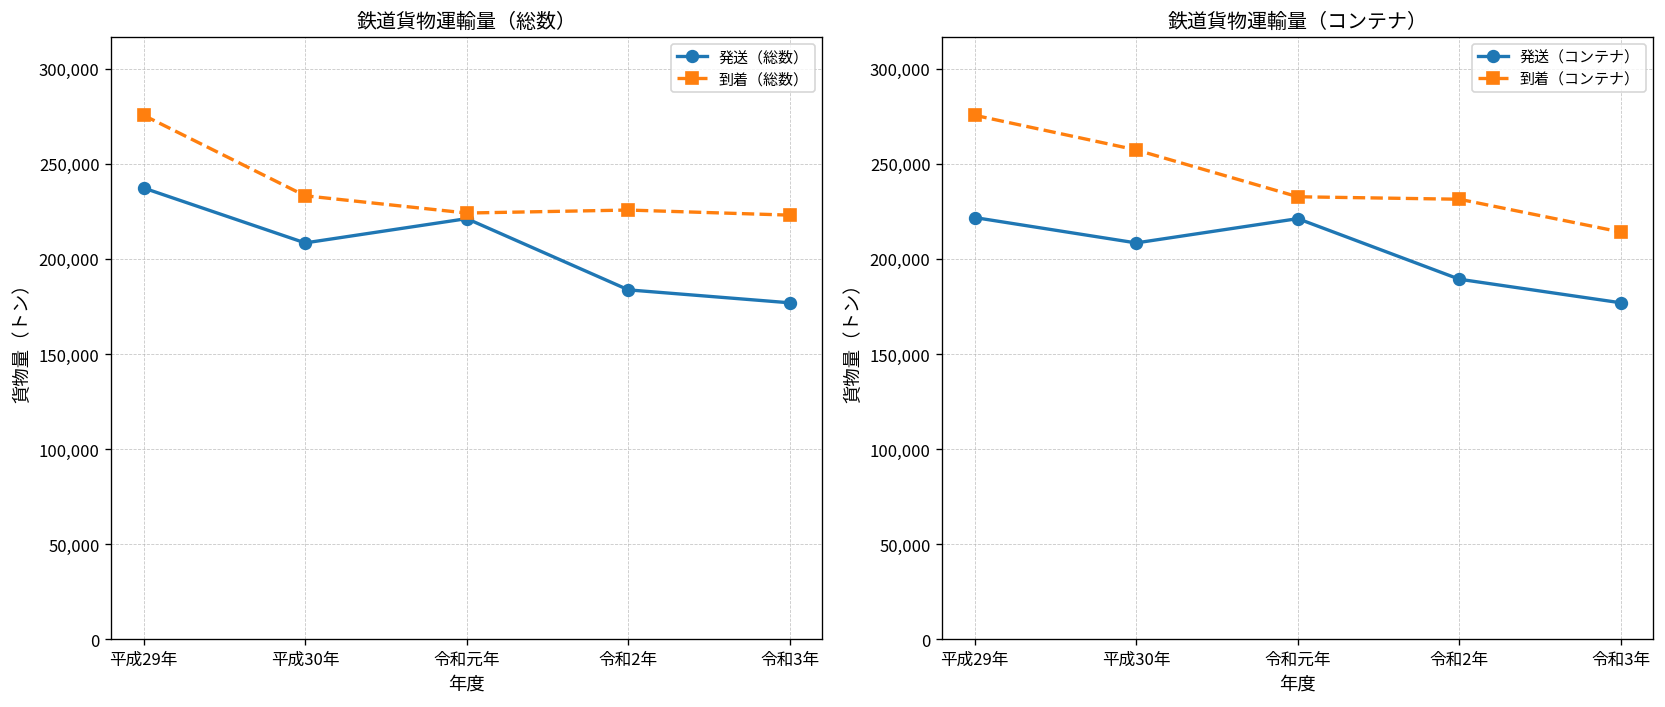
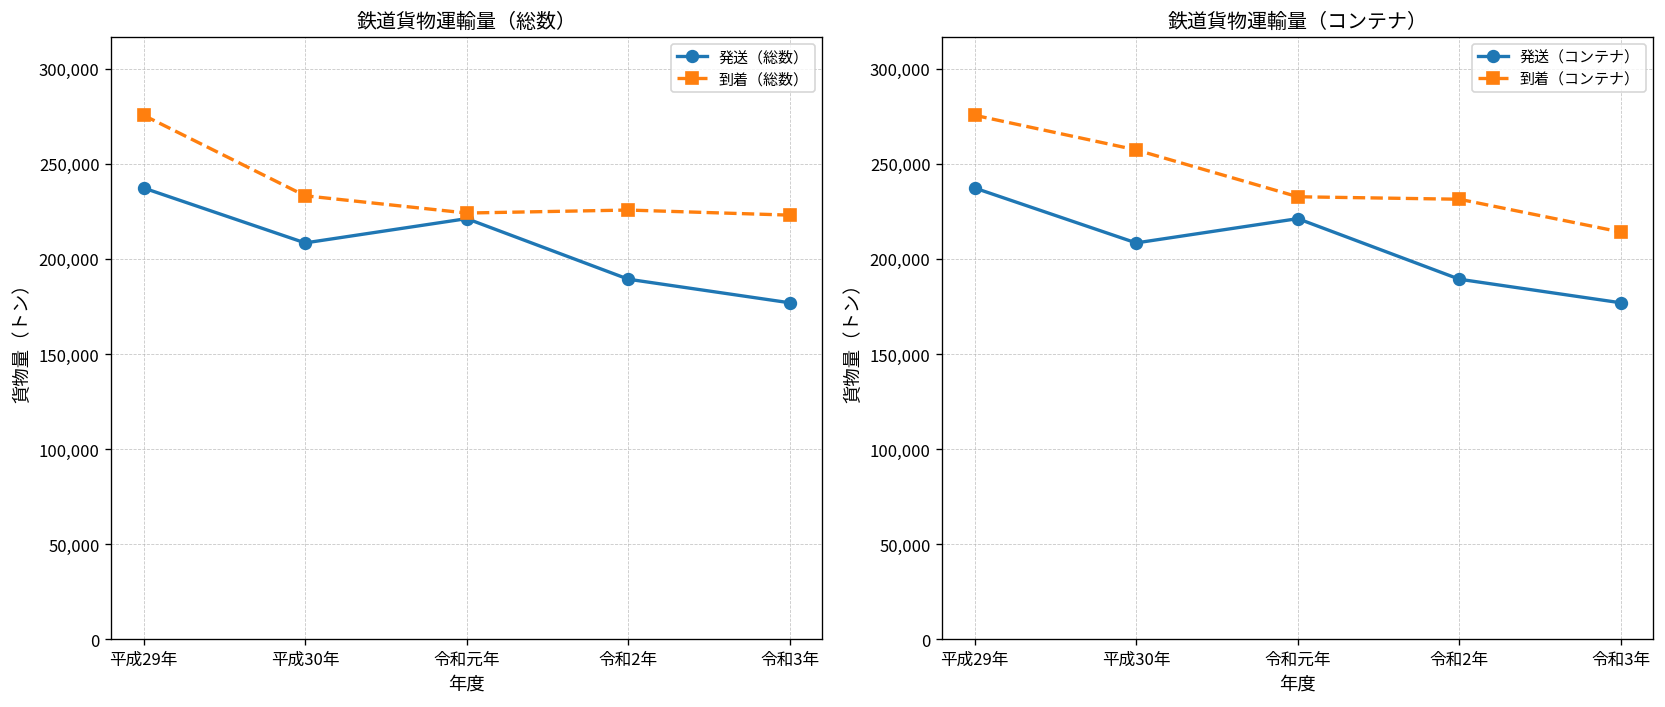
  {
    "鉄道貨物運輸量（総数）": {
      "発送（総数）": {
        "平成29年": "237,000",
        "平成30年": "208,000",
        "令和元年": "221,000",
-       "令和2年": "184,000",
+       "令和2年": "189,000",
        "令和3年": "177,000"
      },
      "到着（総数）": {
        "平成29年": "275,000",
        "平成30年": "233,000",
        "令和元年": "224,000",
        "令和2年": "226,000",
        "令和3年": "223,000"
      }
    },
    "鉄道貨物運輸量（コンテナ）": {
      "発送（コンテナ）": {
-       "平成29年": "222,000",
+       "平成29年": "237,000",
        "平成30年": "208,000",
        "令和元年": "221,000",
        "令和2年": "189,000",
        "令和3年": "177,000"
      },
      "到着（コンテナ）": {
        "平成29年": "275,000",
        "平成30年": "257,000",
        "令和元年": "233,000",
        "令和2年": "231,000",
        "令和3年": "214,000"
      }
    }
  }
